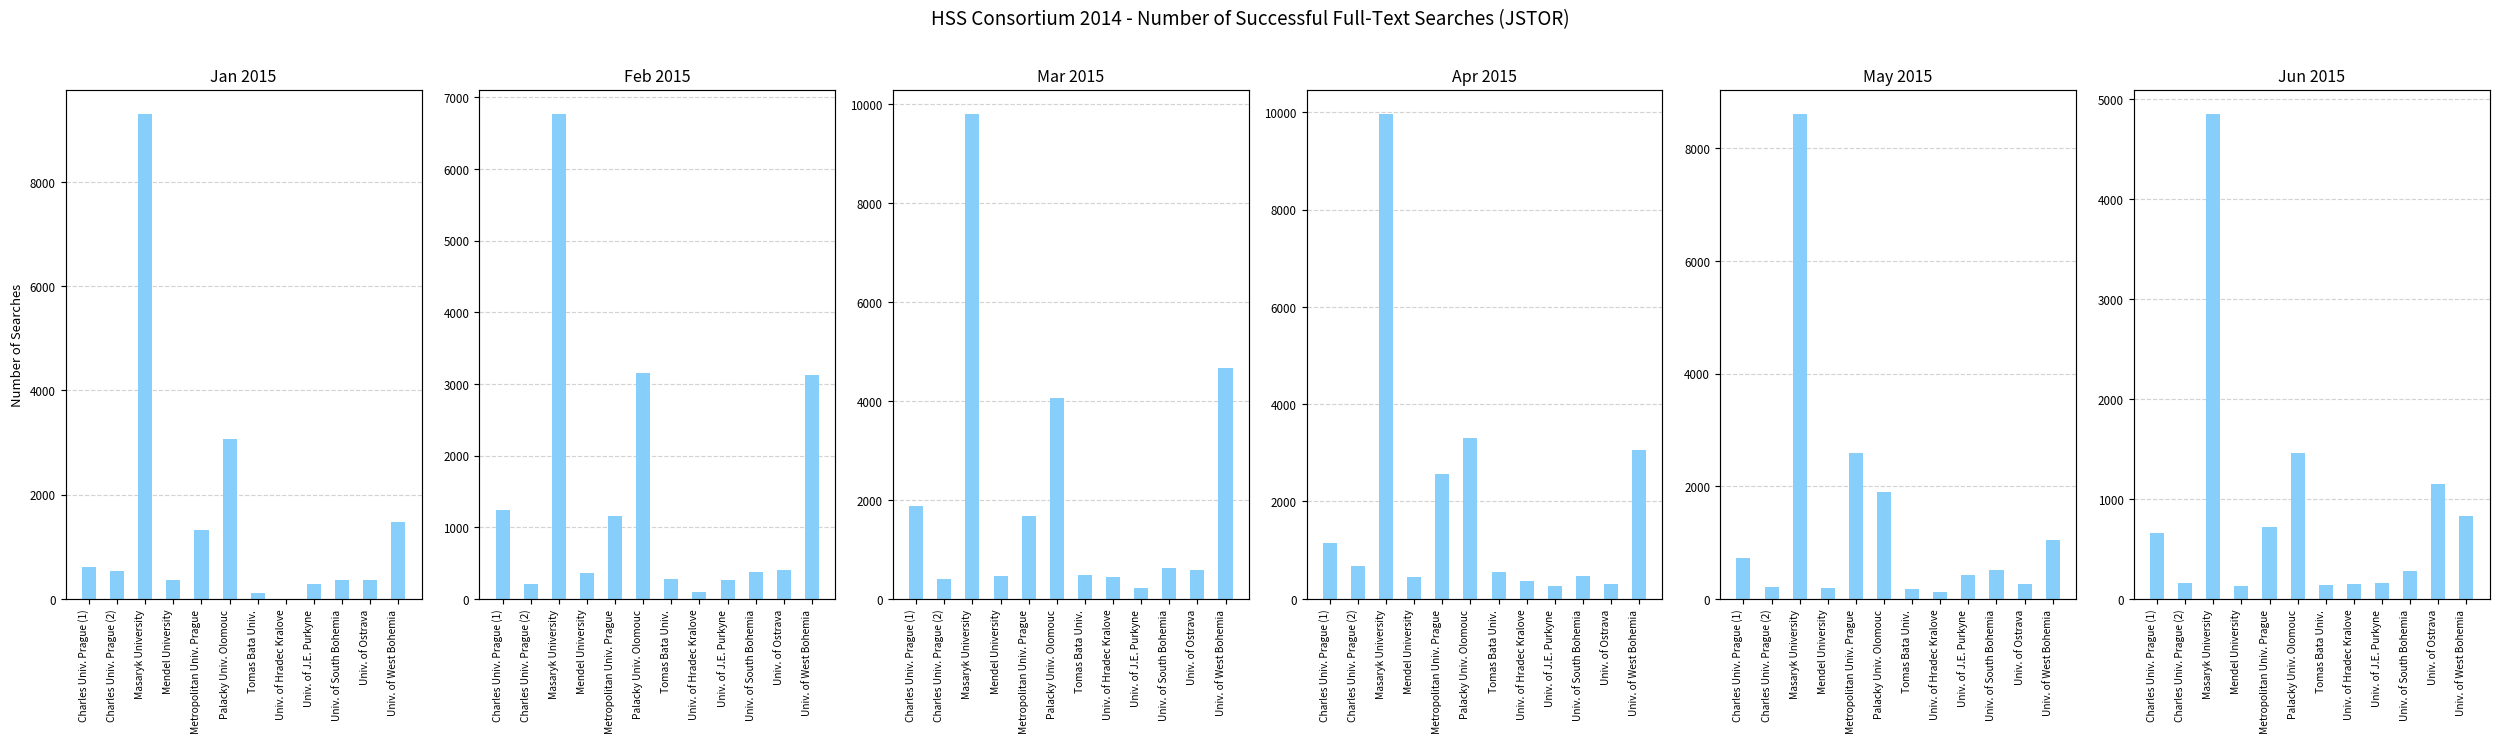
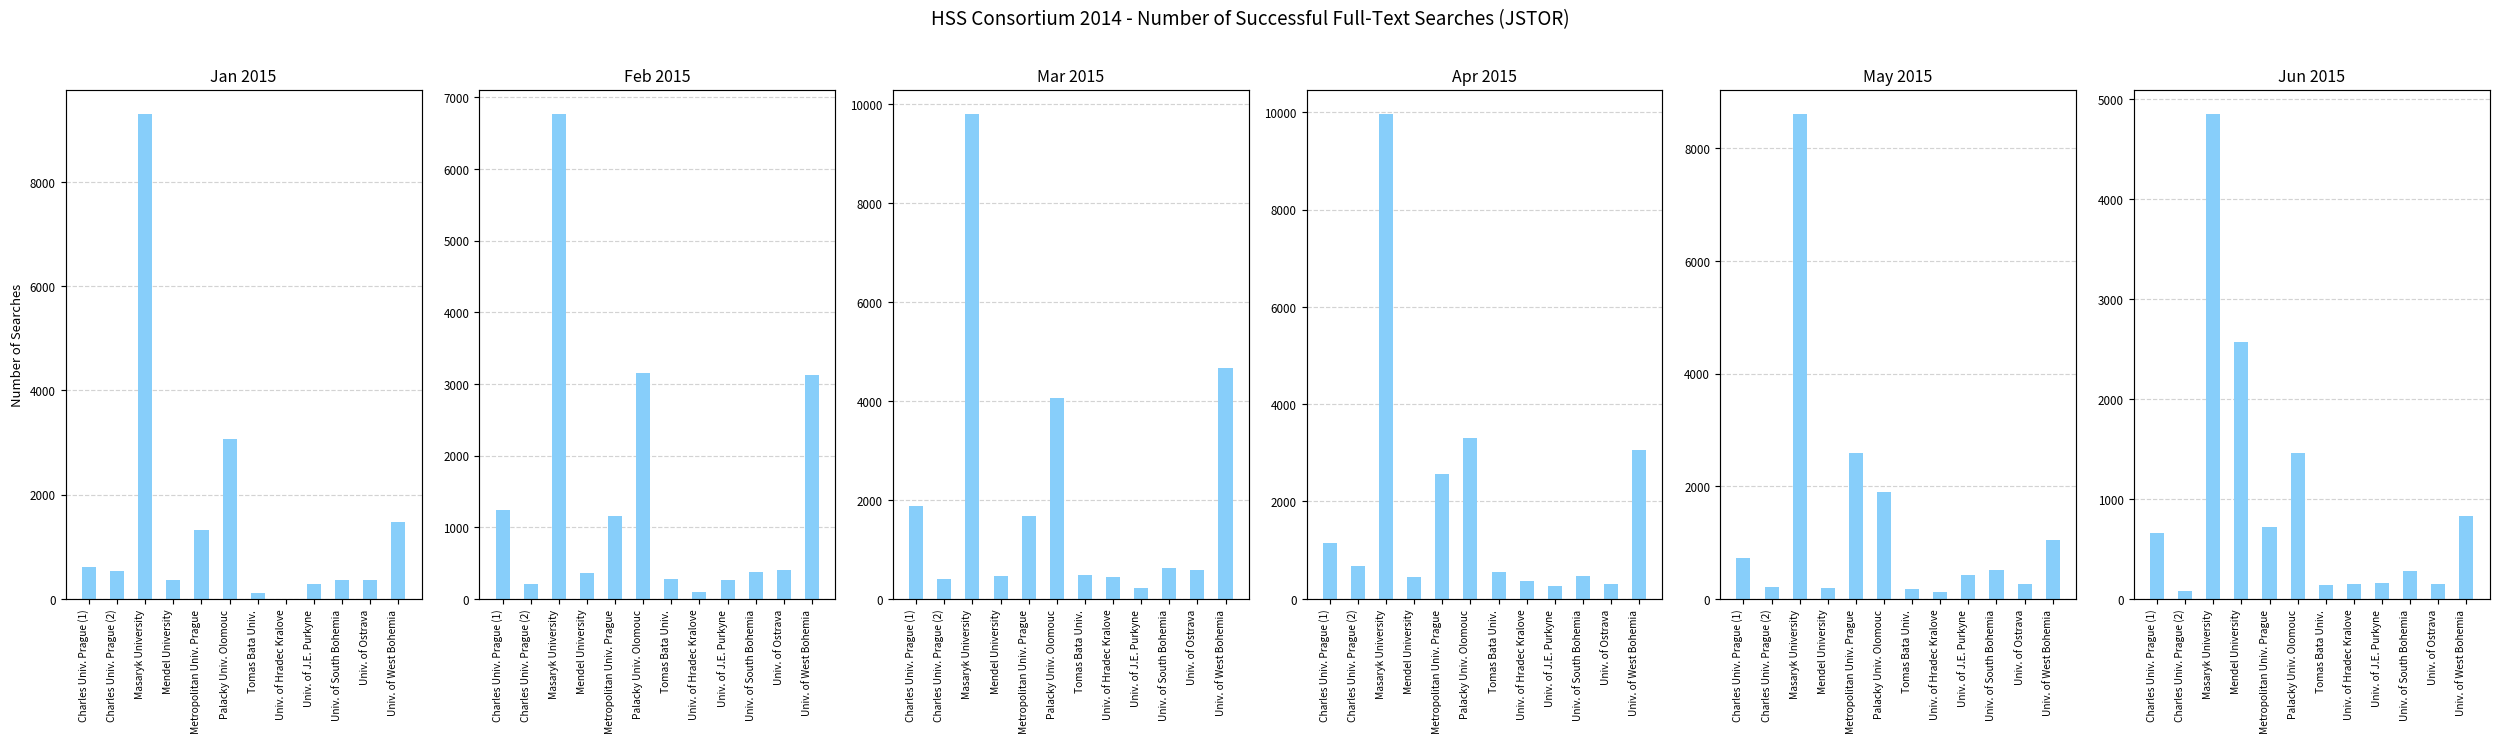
  {
    "Jan 2015": {
      "Charles Univ. Prague (1)": 600,
      "Charles Univ. Prague (2)": 500,
      "Masaryk University": 9300,
      "Mendel University": 400,
      "Metropolitan Univ. Prague": 1300,
      "Palacky Univ. Olomouc": 3100,
      "Tomas Bata Univ.": 100,
      "Univ. of J.E. Purkyne": 300,
      "Univ. of South Bohemia": 400,
      "Univ. of Ostrava": 400,
      "Univ. of West Bohemia": 1500
    },
    "Feb 2015": {
      "Charles Univ. Prague (1)": 1200,
      "Charles Univ. Prague (2)": 200,
      "Masaryk University": 6800,
      "Mendel University": 400,
      "Metropolitan Univ. Prague": 1200,
      "Palacky Univ. Olomouc": 3200,
      "Tomas Bata Univ.": 300,
      "Univ. of Hradec Kralove": 100,
      "Univ. of J.E. Purkyne": 300,
      "Univ. of South Bohemia": 400,
      "Univ. of Ostrava": 400,
      "Univ. of West Bohemia": 3100
    },
    "Mar 2015": {
      "Charles Univ. Prague (1)": 1900,
      "Charles Univ. Prague (2)": 400,
      "Masaryk University": 9800,
      "Mendel University": 500,
      "Metropolitan Univ. Prague": 1700,
      "Palacky Univ. Olomouc": 4100,
      "Tomas Bata Univ.": 500,
      "Univ. of Hradec Kralove": 400,
      "Univ. of J.E. Purkyne": 200,
      "Univ. of South Bohemia": 600,
      "Univ. of Ostrava": 600,
      "Univ. of West Bohemia": 4700
    },
    "Apr 2015": {
      "Charles Univ. Prague (1)": 1100,
      "Charles Univ. Prague (2)": 700,
      "Masaryk University": 10000,
      "Mendel University": 500,
      "Metropolitan Univ. Prague": 2600,
      "Palacky Univ. Olomouc": 3300,
      "Tomas Bata Univ.": 500,
      "Univ. of Hradec Kralove": 400,
      "Univ. of J.E. Purkyne": 300,
      "Univ. of South Bohemia": 500,
      "Univ. of Ostrava": 300,
      "Univ. of West Bohemia": 3100
    },
    "May 2015": {
      "Charles Univ. Prague (1)": 700,
      "Charles Univ. Prague (2)": 200,
      "Masaryk University": 8600,
      "Mendel University": 200,
      "Metropolitan Univ. Prague": 2600,
      "Palacky Univ. Olomouc": 1900,
      "Tomas Bata Univ.": 200,
      "Univ. of Hradec Kralove": 100,
      "Univ. of J.E. Purkyne": 400,
      "Univ. of South Bohemia": 500,
      "Univ. of Ostrava": 300,
      "Univ. of West Bohemia": 1000
    },
    "Jun 2015": {
      "Charles Univ. Prague (1)": 700,
-     "Charles Univ. Prague (2)": 200,
+     "Charles Univ. Prague (2)": 100,
      "Masaryk University": 4900,
-     "Mendel University": 100,
+     "Mendel University": 2600,
      "Metropolitan Univ. Prague": 700,
      "Palacky Univ. Olomouc": 1500,
      "Tomas Bata Univ.": 100,
      "Univ. of Hradec Kralove": 200,
      "Univ. of J.E. Purkyne": 200,
      "Univ. of South Bohemia": 300,
-     "Univ. of Ostrava": 1200,
+     "Univ. of Ostrava": 100,
      "Univ. of West Bohemia": 800
    }
  }
